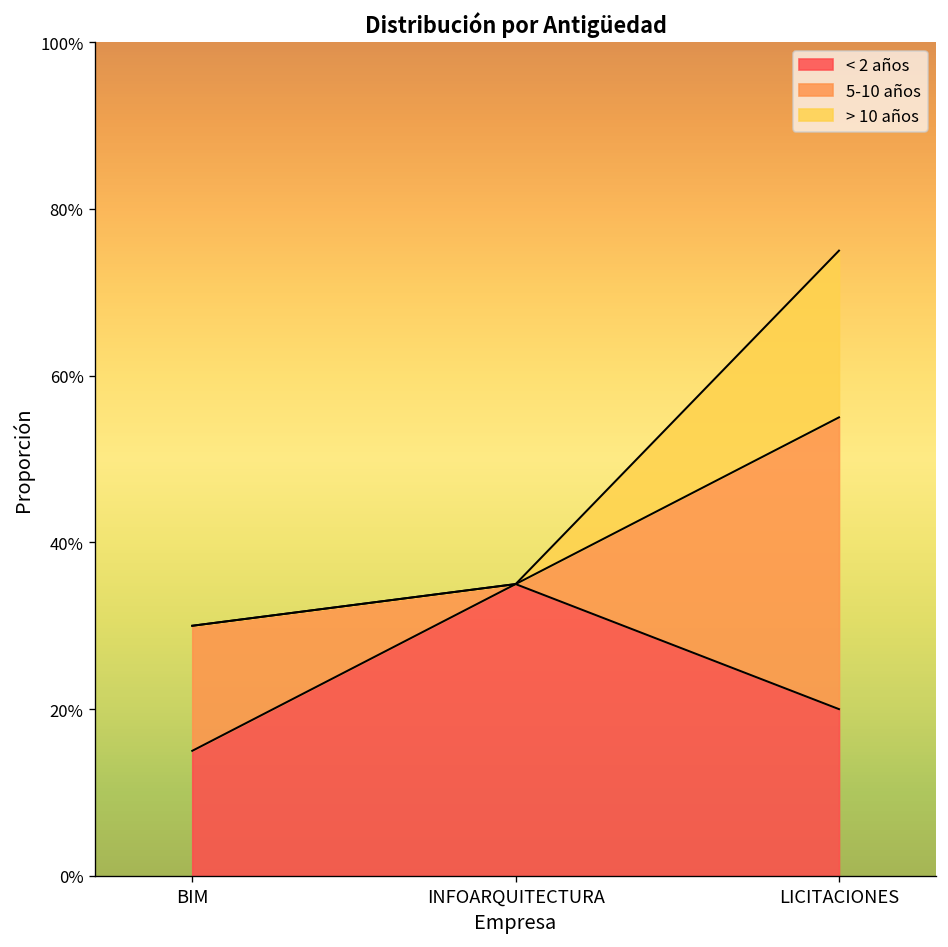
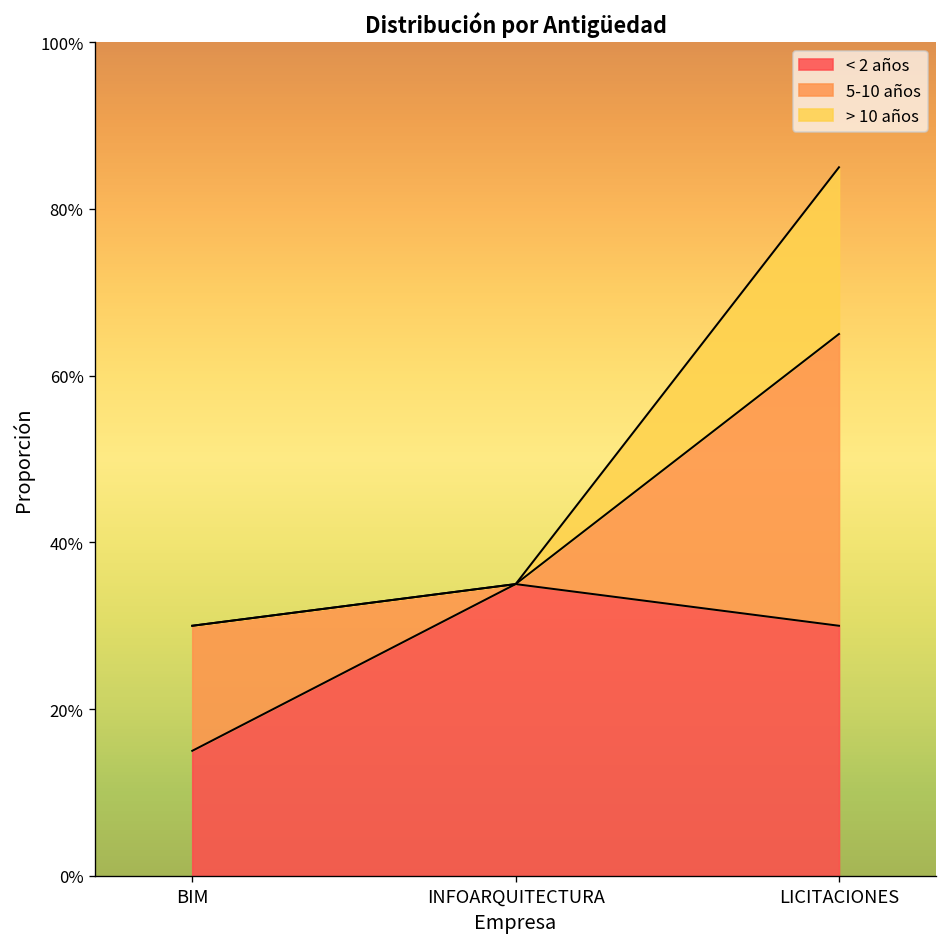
  {
    "< 2 años": {
      "BIM": "15%",
-     "LICITACIONES": "20%"
+     "LICITACIONES": "30%"
    },
    "5-10 años": {
      "LICITACIONES": "35%"
    },
    "> 10 años": {
      "LICITACIONES": "20%"
    }
  }
